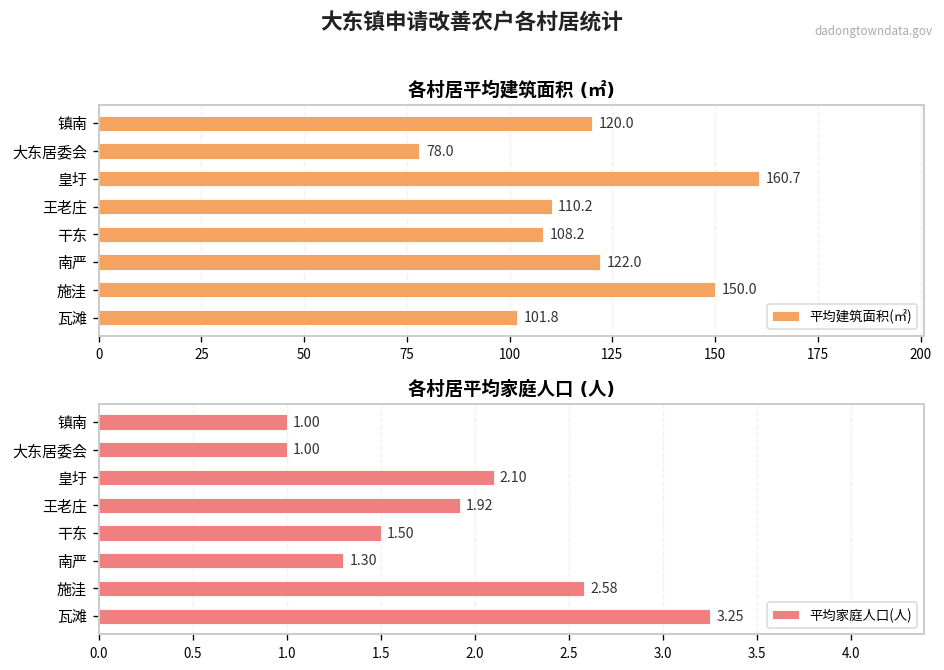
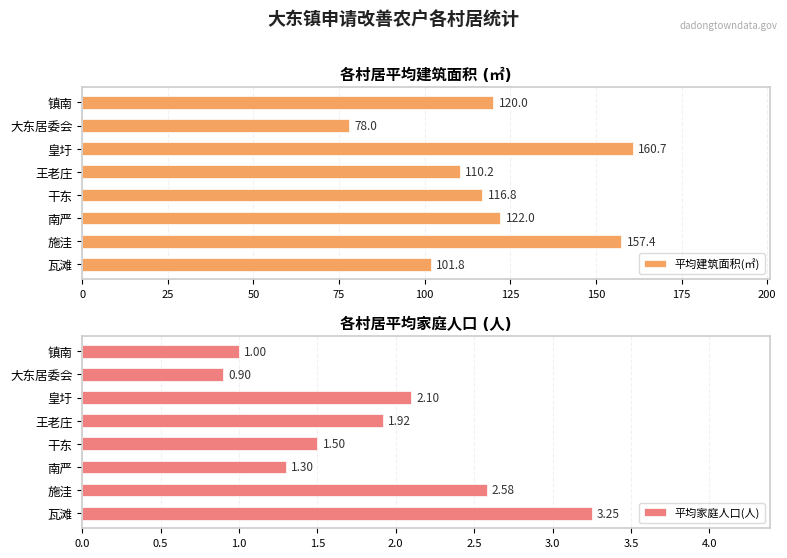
  {
    "各村居平均建筑面积 (㎡)": {
      "镇南": 120.0,
      "大东居委会": 78.0,
      "皇圩": 160.7,
      "王老庄": 110.2,
-     "干东": 108.2,
+     "干东": 116.8,
      "南严": 122.0,
-     "施洼": 150.0,
+     "施洼": 157.4,
      "瓦滩": 101.8
    },
    "各村居平均家庭人口 (人)": {
      "镇南": 1.00,
-     "大东居委会": 1.00,
+     "大东居委会": 0.90,
      "皇圩": 2.10,
      "王老庄": 1.92,
      "干东": 1.50,
      "南严": 1.30,
      "施洼": 2.58,
      "瓦滩": 3.25
    }
  }
